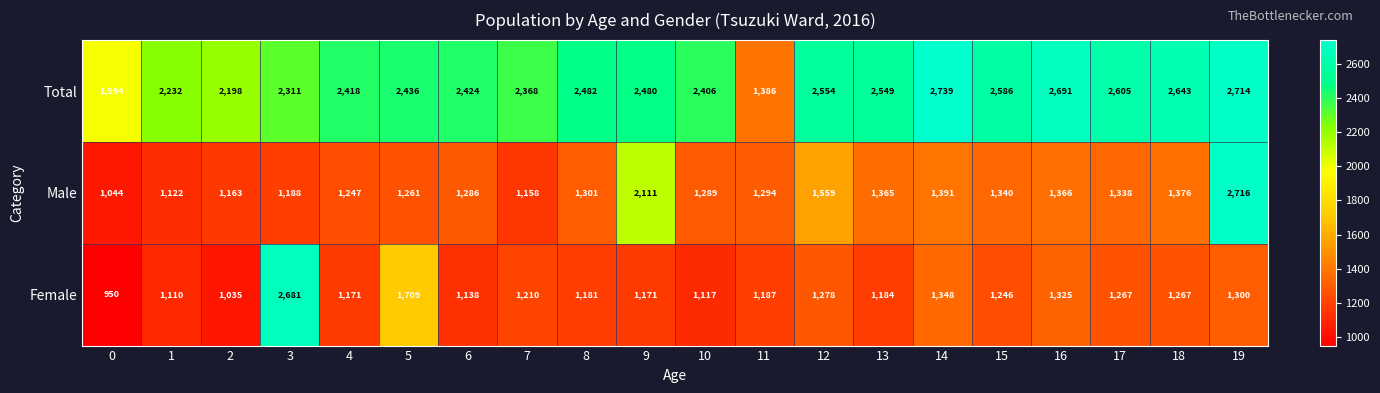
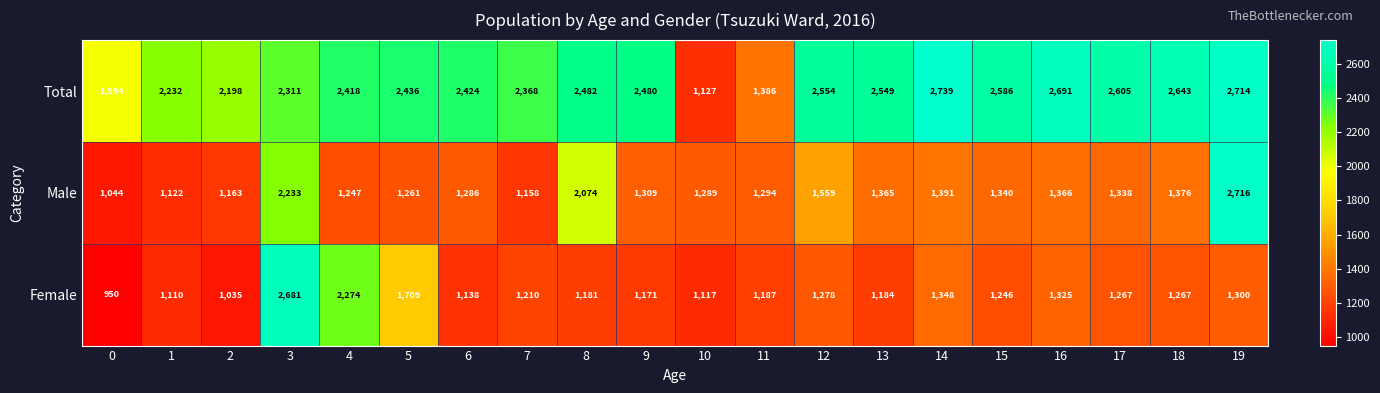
  {
    "Total": {
      "0": "1,994",
      "1": "2,232",
      "2": "2,198",
      "3": "2,311",
      "4": "2,418",
      "5": "2,436",
      "6": "2,424",
      "7": "2,368",
      "8": "2,482",
      "9": "2,480",
-     "10": "2,406",
+     "10": "1,127",
      "11": "1,386",
      "12": "2,554",
      "13": "2,549",
      "14": "2,739",
      "15": "2,586",
      "16": "2,691",
      "17": "2,605",
      "18": "2,643",
      "19": "2,714"
    },
    "Male": {
      "0": "1,044",
      "1": "1,122",
      "2": "1,163",
-     "3": "1,188",
+     "3": "2,233",
      "4": "1,247",
      "5": "1,261",
      "6": "1,286",
      "7": "1,158",
-     "8": "1,301",
-     "9": "2,111",
+     "8": "2,074",
+     "9": "1,309",
      "10": "1,289",
      "11": "1,294",
      "12": "1,559",
      "13": "1,365",
      "14": "1,391",
      "15": "1,340",
      "16": "1,366",
      "17": "1,338",
      "18": "1,376",
      "19": "2,716"
    },
    "Female": {
      "0": "950",
      "1": "1,110",
      "2": "1,035",
      "3": "2,681",
-     "4": "1,171",
+     "4": "2,274",
      "5": "1,709",
      "6": "1,138",
      "7": "1,210",
      "8": "1,181",
      "9": "1,171",
      "10": "1,117",
      "11": "1,187",
      "12": "1,278",
      "13": "1,184",
      "14": "1,348",
      "15": "1,246",
      "16": "1,325",
      "17": "1,267",
      "18": "1,267",
      "19": "1,300"
    }
  }
